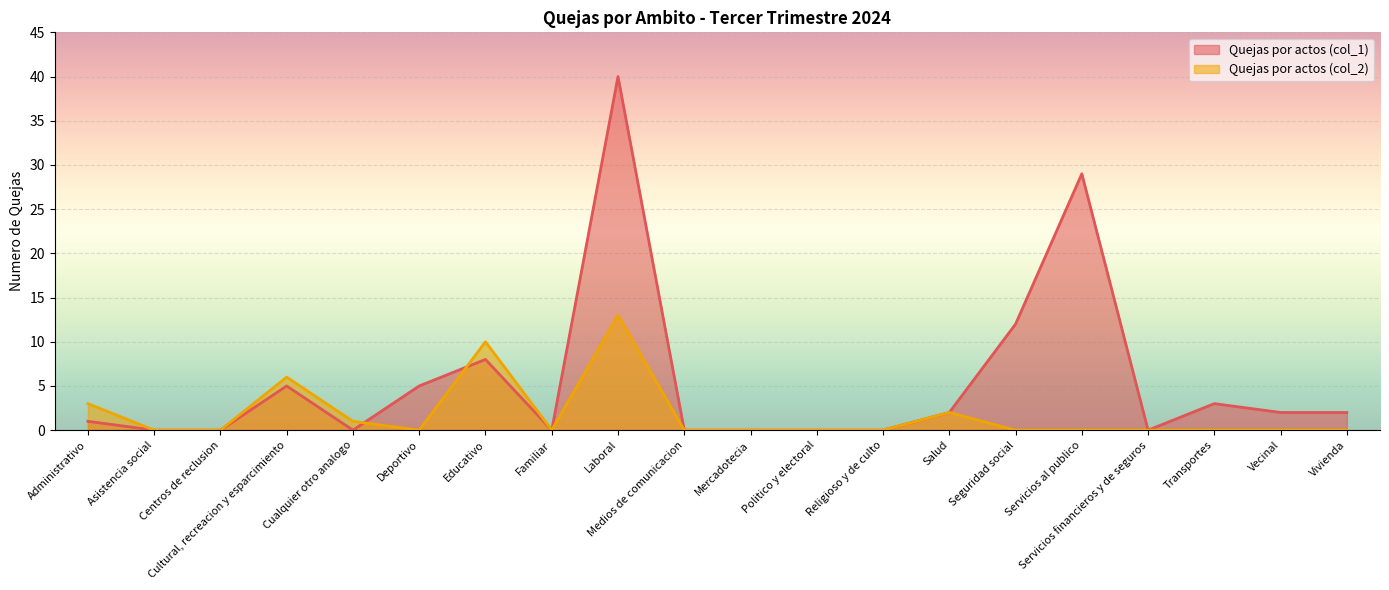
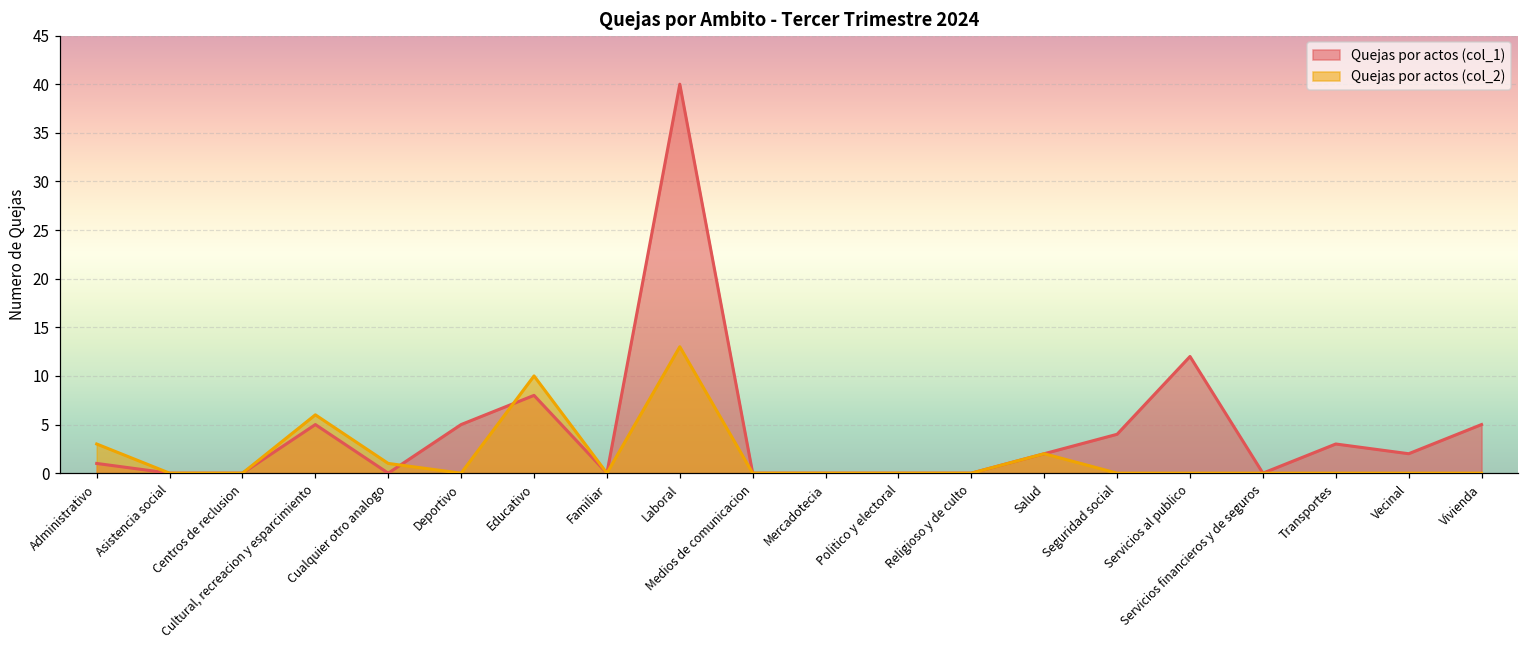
  {
    "Quejas por actos (col_1)": {
      "Administrativo": 1,
      "Cultural, recreacion y esparcimiento": 5,
      "Cualquier otro analogo": 0,
      "Deportivo": 5,
      "Educativo": 8,
      "Laboral": 40,
-     "Seguridad social": 12,
-     "Servicios al publico": 29,
+     "Seguridad social": 4,
+     "Servicios al publico": 12,
      "Transportes": 3,
      "Vecinal": 2,
-     "Vivienda": 2
+     "Vivienda": 5
    },
    "Quejas por actos (col_2)": {
      "Administrativo": 3,
      "Cultural, recreacion y esparcimiento": 6,
      "Cualquier otro analogo": 1,
      "Deportivo": 0,
      "Educativo": 10,
      "Laboral": 13,
      "Seguridad social": 0,
      "Servicios al publico": 0,
      "Transportes": 0,
      "Vecinal": 0,
      "Vivienda": 0
    }
  }
